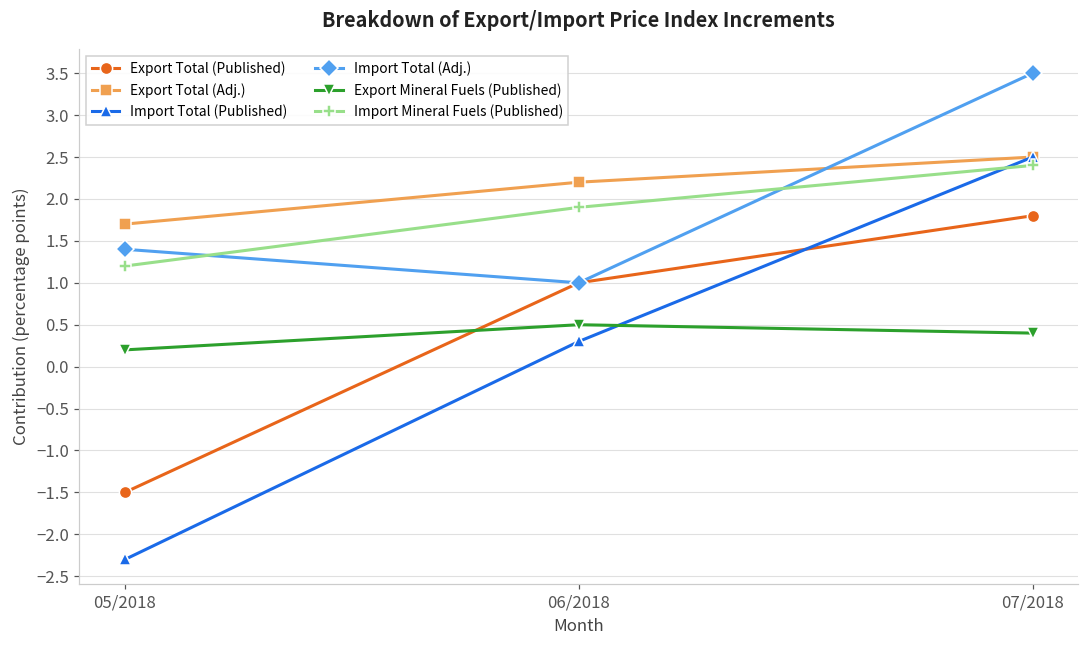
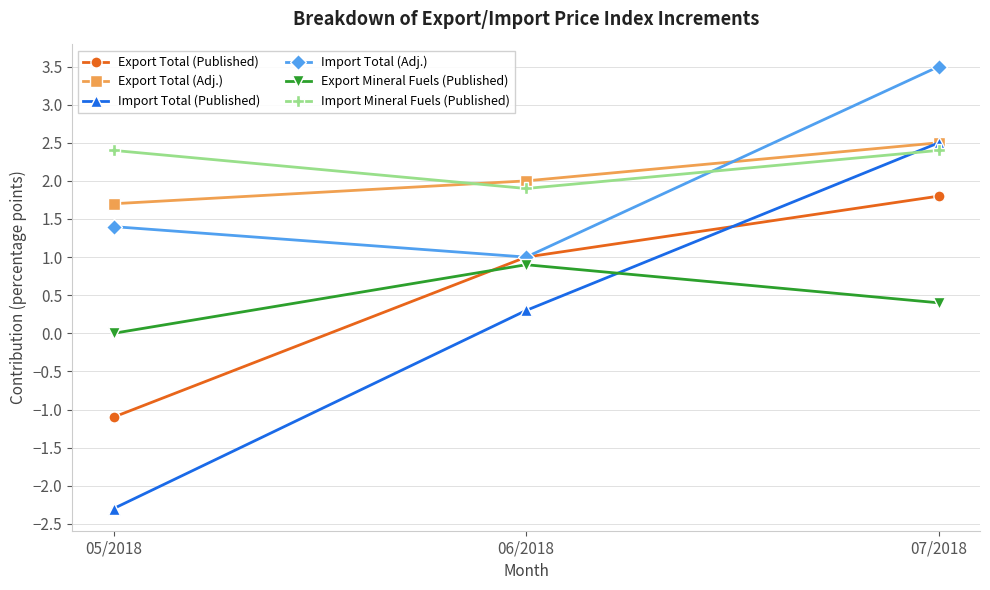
  {
    "Export Total (Published)": {
-     "05/2018": -1.5,
+     "05/2018": -1.1,
      "07/2018": 1.8
    },
    "Export Total (Adj.)": {
      "05/2018": 1.7,
-     "06/2018": 2.2
+     "06/2018": 2.0
    },
    "Import Total (Published)": {
      "05/2018": -2.3,
      "06/2018": 0.3
    },
    "Import Total (Adj.)": {
      "05/2018": 1.4,
      "07/2018": 3.5
    },
    "Export Mineral Fuels (Published)": {
-     "05/2018": 0.2,
-     "06/2018": 0.5,
+     "05/2018": 0.0,
+     "06/2018": 0.9,
      "07/2018": 0.4
    },
    "Import Mineral Fuels (Published)": {
-     "05/2018": 1.2,
+     "05/2018": 2.4,
      "06/2018": 1.9,
      "07/2018": 2.4
    }
  }
